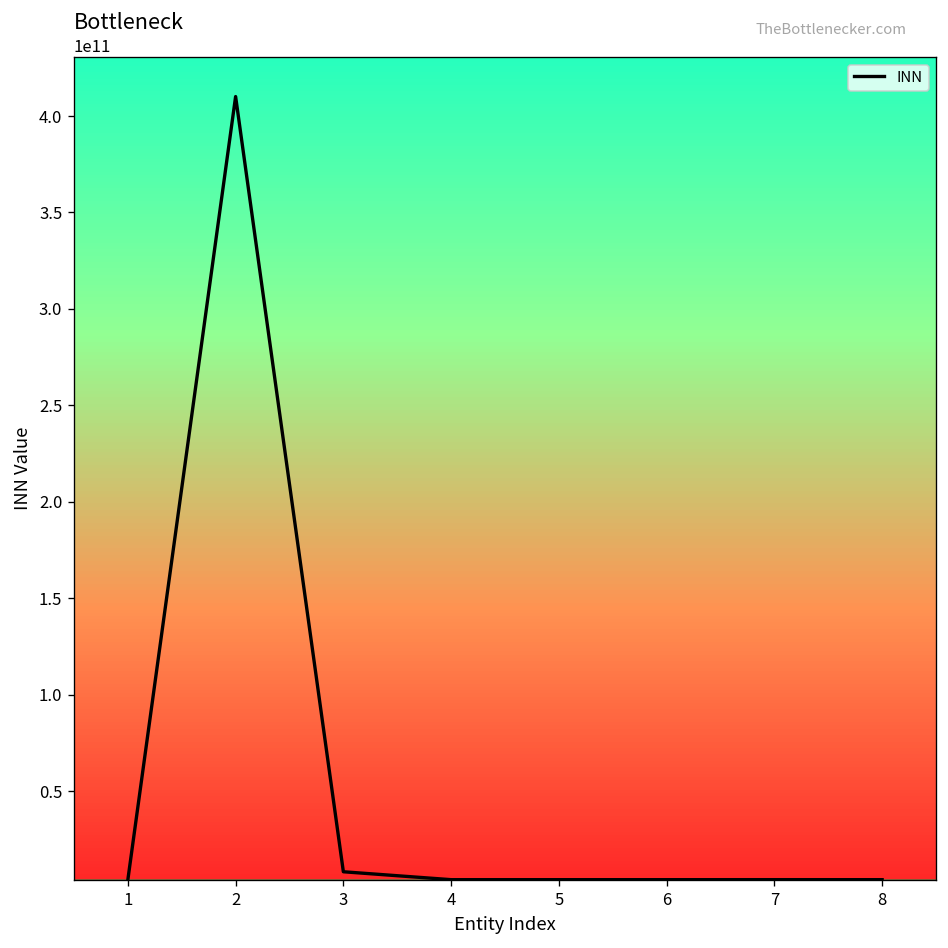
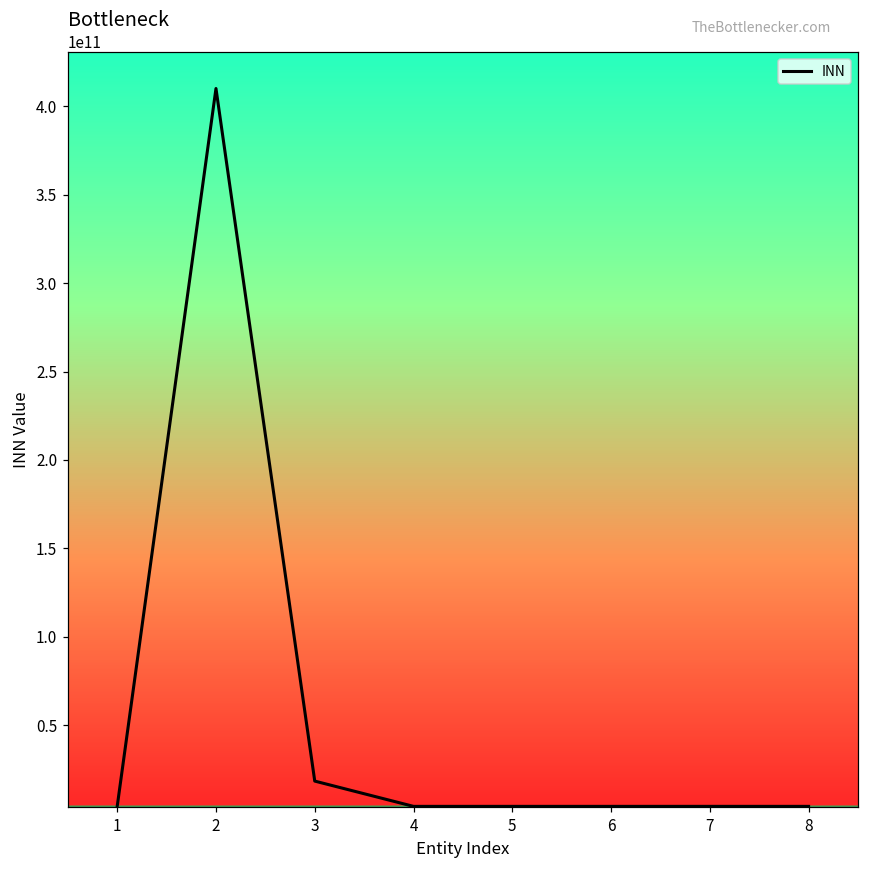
  {
    "2": 410000000000,
-   "3": 8000000000
+   "3": 18000000000
  }
